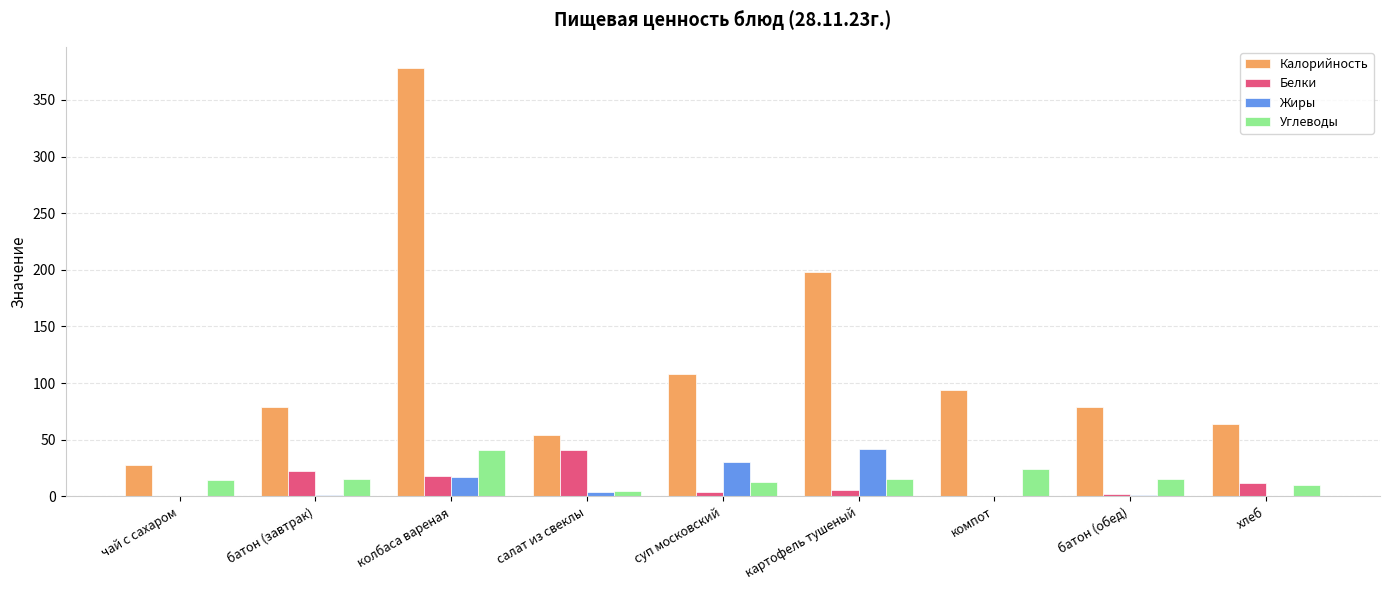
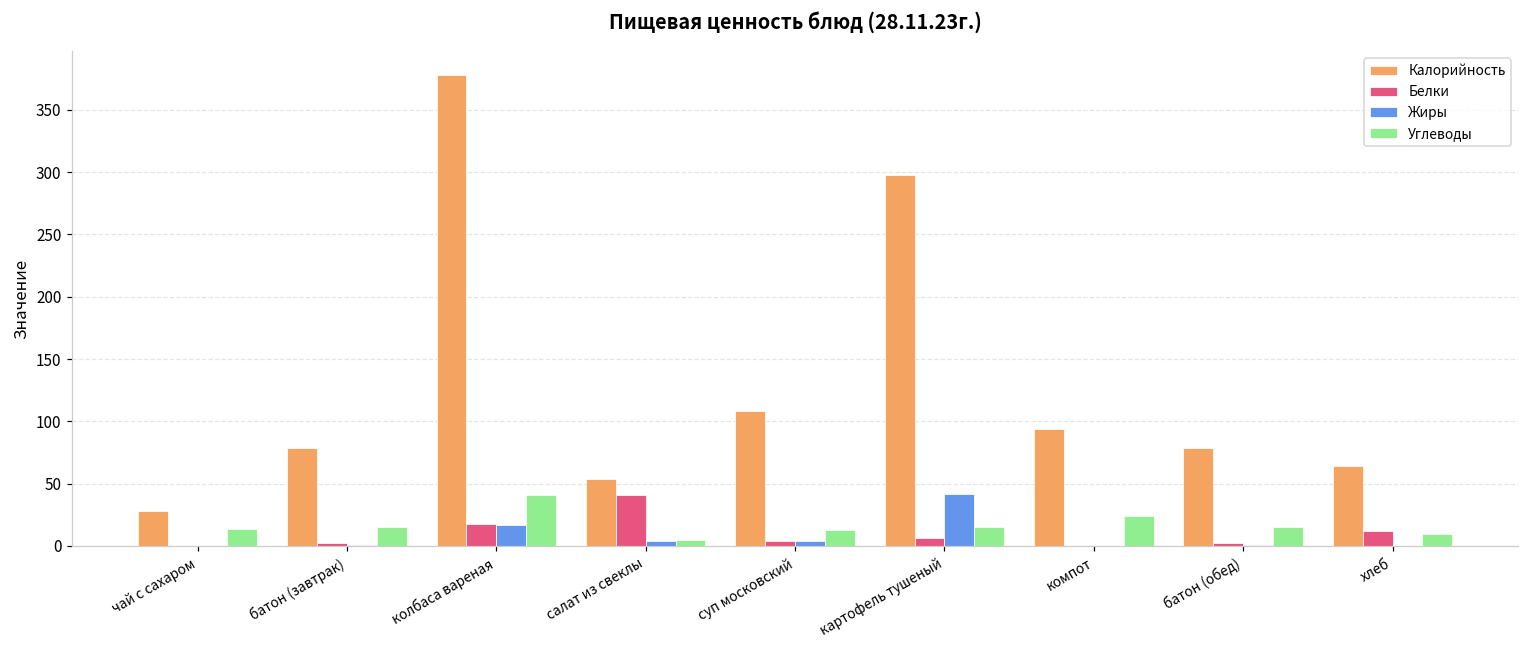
  {
    "Калорийность": {
      "чай с сахаром": 28,
      "батон (завтрак)": 79,
      "колбаса вареная": 378,
      "салат из свеклы": 54,
      "суп московский": 108,
-     "картофель тушеный": 198,
+     "картофель тушеный": 298,
      "компот": 94,
      "батон (обед)": 79,
      "хлеб": 64
    },
    "Белки": {
      "чай с сахаром": 0,
-     "батон (завтрак)": 22,
+     "батон (завтрак)": 2,
      "колбаса вареная": 18,
      "салат из свеклы": 41,
      "суп московский": 4,
      "картофель тушеный": 6,
      "компот": 0,
      "хлеб": 12
    },
    "Жиры": {
      "чай с сахаром": 0,
      "колбаса вареная": 17,
      "салат из свеклы": 4,
-     "суп московский": 30,
+     "суп московский": 4,
      "картофель тушеный": 42,
      "компот": 0,
      "хлеб": 0
    },
    "Углеводы": {
      "чай с сахаром": 14,
      "батон (завтрак)": 15,
      "колбаса вареная": 41,
      "салат из свеклы": 5,
      "суп московский": 13,
      "картофель тушеный": 15,
      "компот": 24,
      "батон (обед)": 15,
      "хлеб": 10
    }
  }
